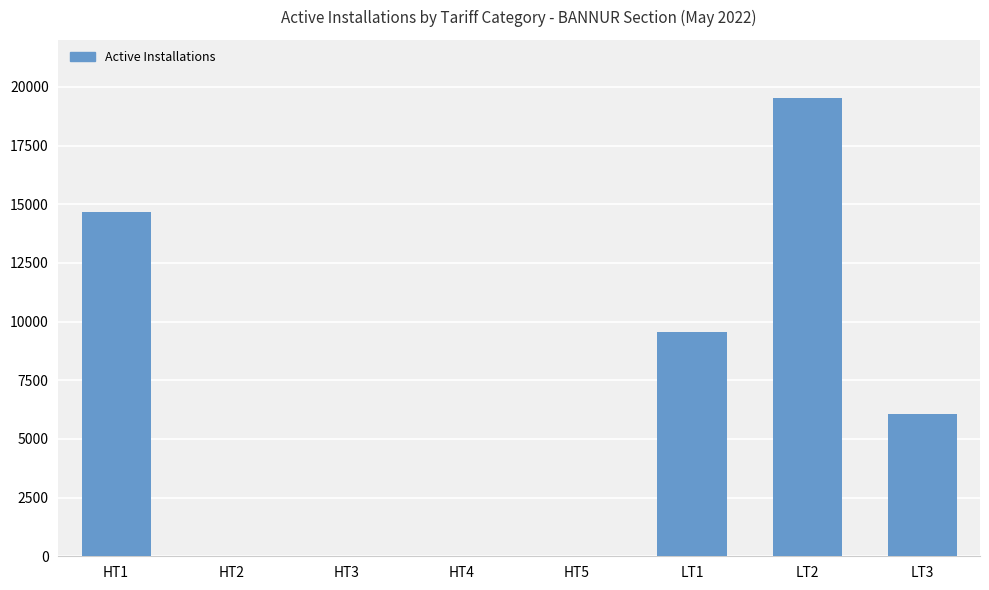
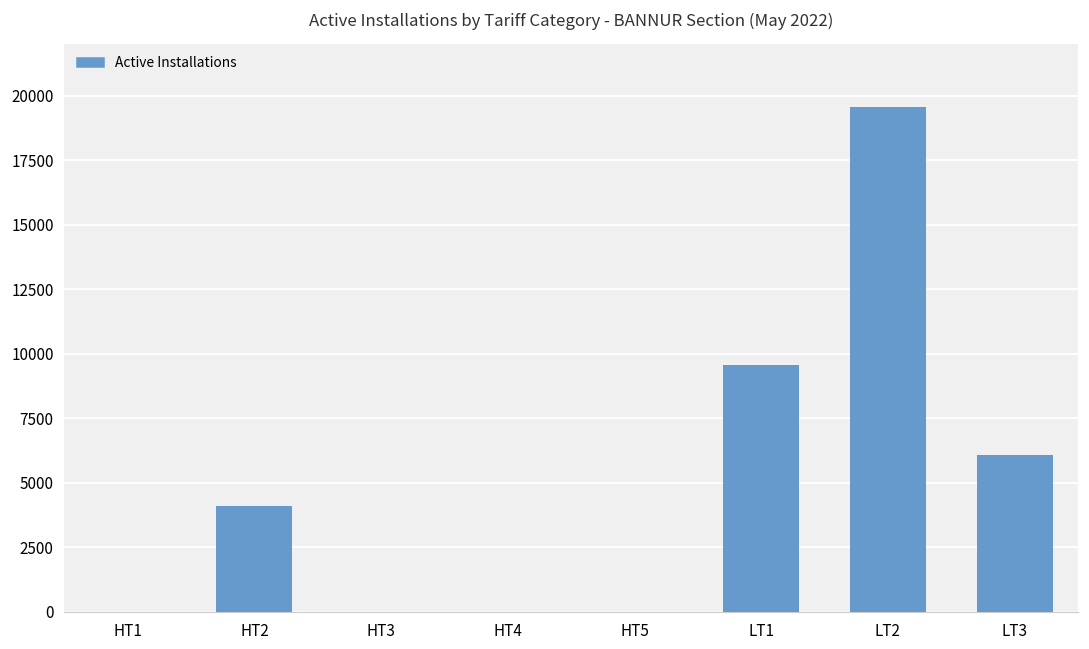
  {
-   "HT1": 14700,
-   "HT2": 0,
+   "HT1": 0,
+   "HT2": 4100,
    "HT4": 0,
    "HT5": 0,
    "LT1": 9600,
    "LT2": 19500,
    "LT3": 6100
  }
